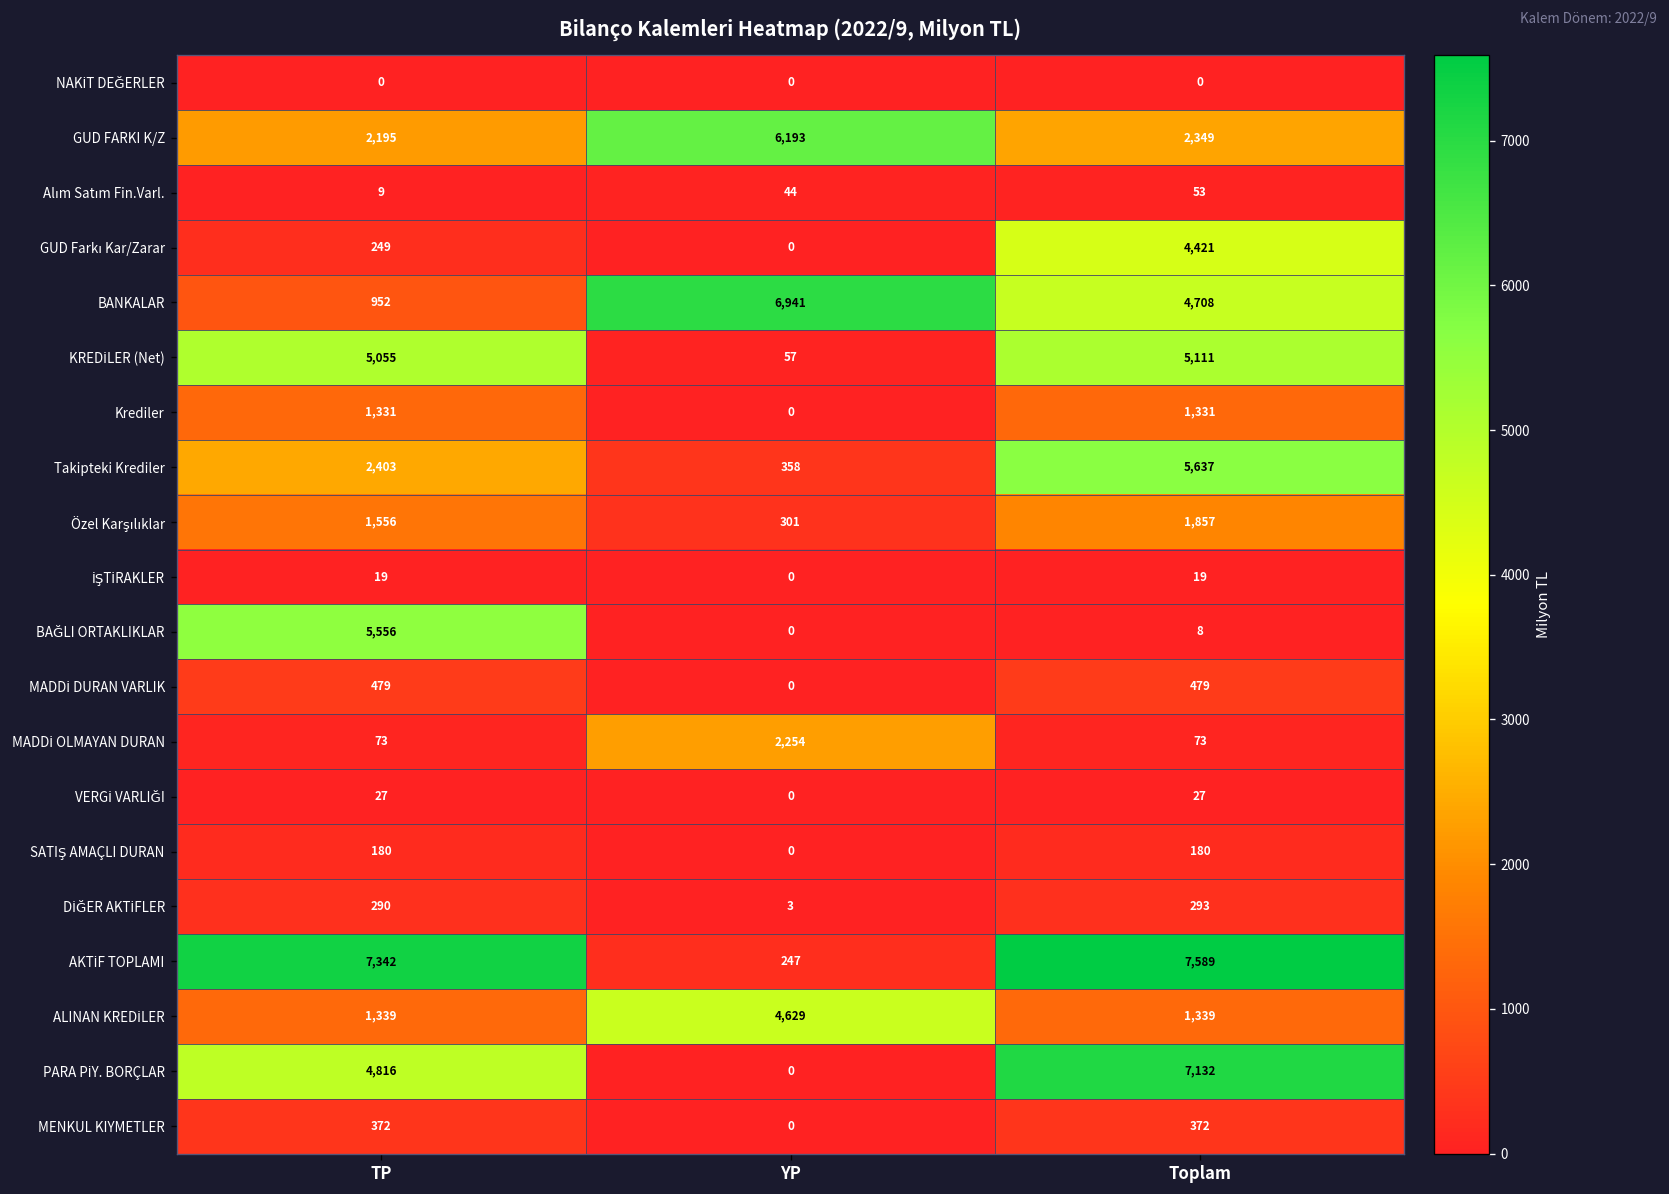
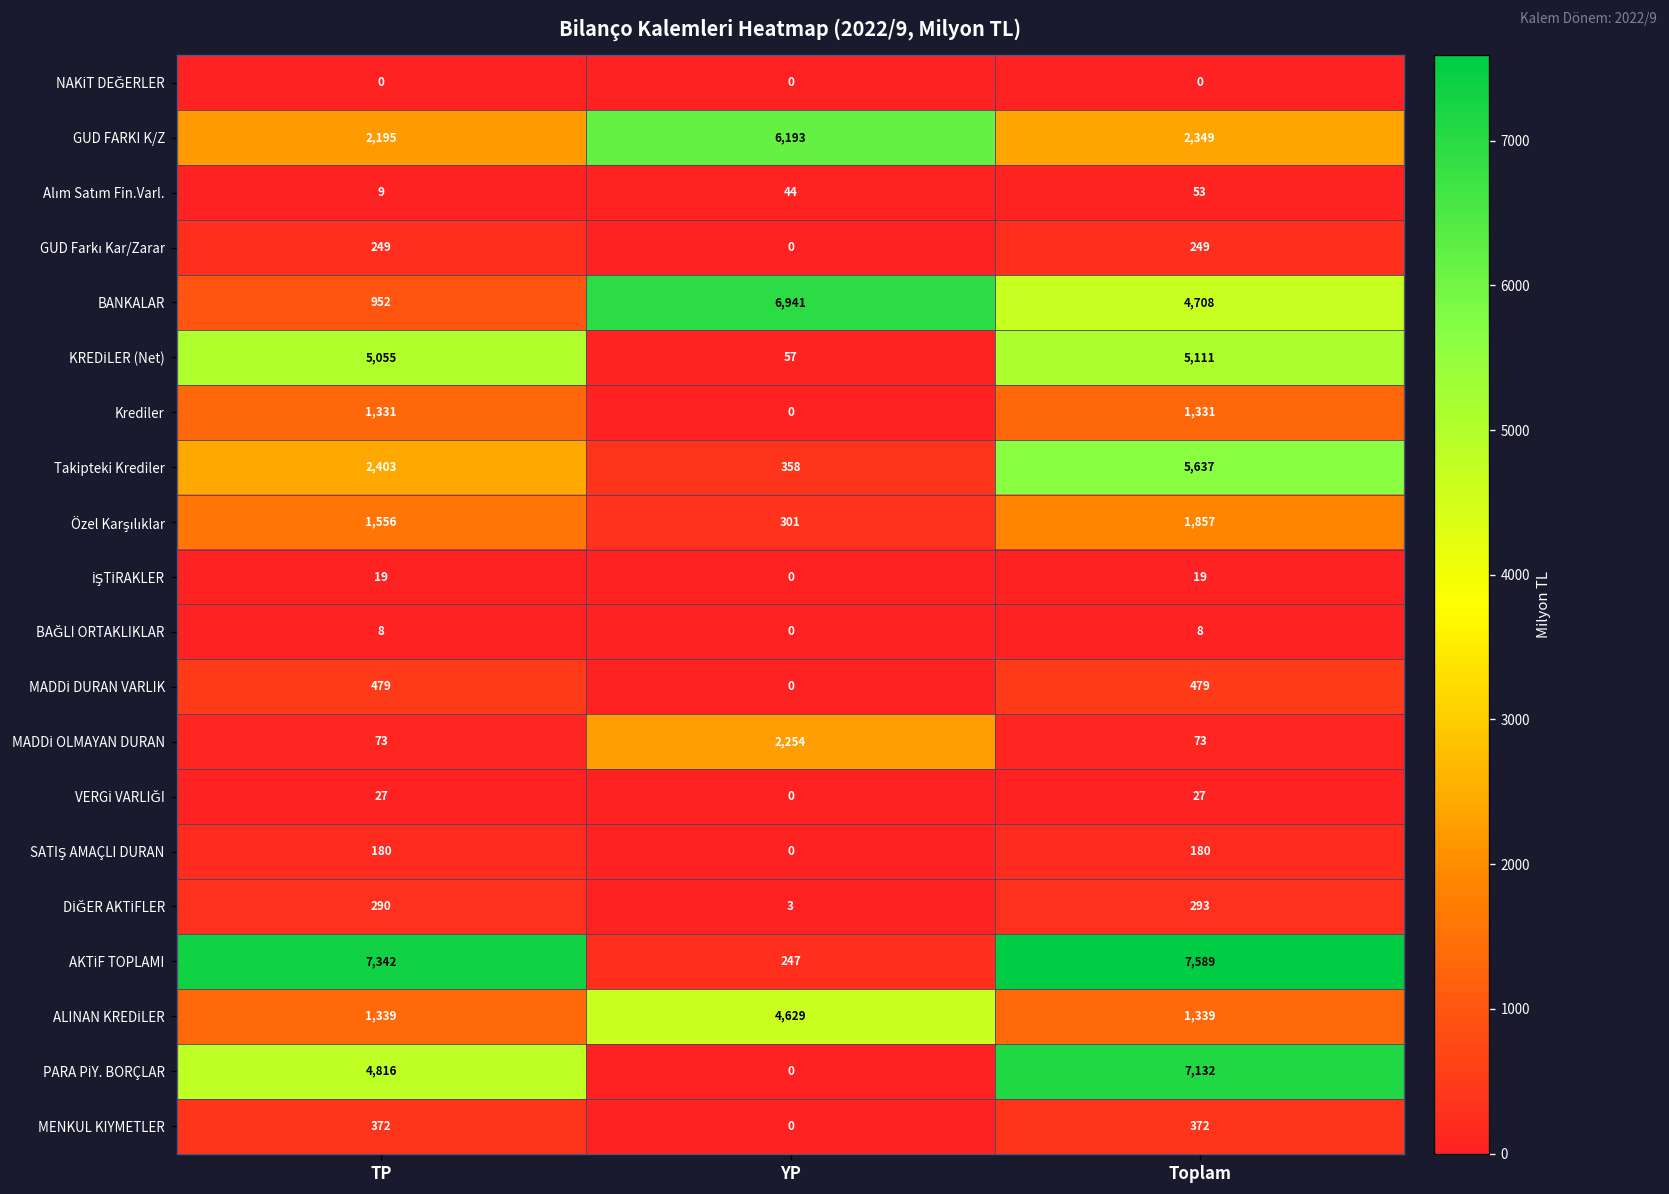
  {
    "NAKİT DEĞERLER": {
      "TP": "0",
      "YP": "0",
      "Toplam": "0"
    },
    "GUD FARKI K/Z": {
      "TP": "2,195",
      "YP": "6,193",
      "Toplam": "2,349"
    },
    "Alım Satım Fin.Varl.": {
      "TP": "9",
      "YP": "44",
      "Toplam": "53"
    },
    "GUD Farkı Kar/Zarar": {
      "TP": "249",
      "YP": "0",
-     "Toplam": "4,421"
+     "Toplam": "249"
    },
    "BANKALAR": {
      "TP": "952",
      "YP": "6,941",
      "Toplam": "4,708"
    },
    "KREDİLER (Net)": {
      "TP": "5,055",
      "YP": "57",
      "Toplam": "5,111"
    },
    "Krediler": {
      "TP": "1,331",
      "YP": "0",
      "Toplam": "1,331"
    },
    "Takipteki Krediler": {
      "TP": "2,403",
      "YP": "358",
      "Toplam": "5,637"
    },
    "Özel Karşılıklar": {
      "TP": "1,556",
      "YP": "301",
      "Toplam": "1,857"
    },
    "İŞTİRAKLER": {
      "TP": "19",
      "YP": "0",
      "Toplam": "19"
    },
    "BAĞLI ORTAKLIKLAR": {
-     "TP": "5,556",
+     "TP": "8",
      "YP": "0",
      "Toplam": "8"
    },
    "MADDİ DURAN VARLIK": {
      "TP": "479",
      "YP": "0",
      "Toplam": "479"
    },
    "MADDİ OLMAYAN DURAN": {
      "TP": "73",
      "YP": "2,254",
      "Toplam": "73"
    },
    "VERGİ VARLIĞI": {
      "TP": "27",
      "YP": "0",
      "Toplam": "27"
    },
    "SATIŞ AMAÇLI DURAN": {
      "TP": "180",
      "YP": "0",
      "Toplam": "180"
    },
    "DİĞER AKTİFLER": {
      "TP": "290",
      "YP": "3",
      "Toplam": "293"
    },
    "AKTİF TOPLAMI": {
      "TP": "7,342",
      "YP": "247",
      "Toplam": "7,589"
    },
    "ALINAN KREDİLER": {
      "TP": "1,339",
      "YP": "4,629",
      "Toplam": "1,339"
    },
    "PARA PİY. BORÇLAR": {
      "TP": "4,816",
      "YP": "0",
      "Toplam": "7,132"
    },
    "MENKUL KIYMETLER": {
      "TP": "372",
      "YP": "0",
      "Toplam": "372"
    }
  }
